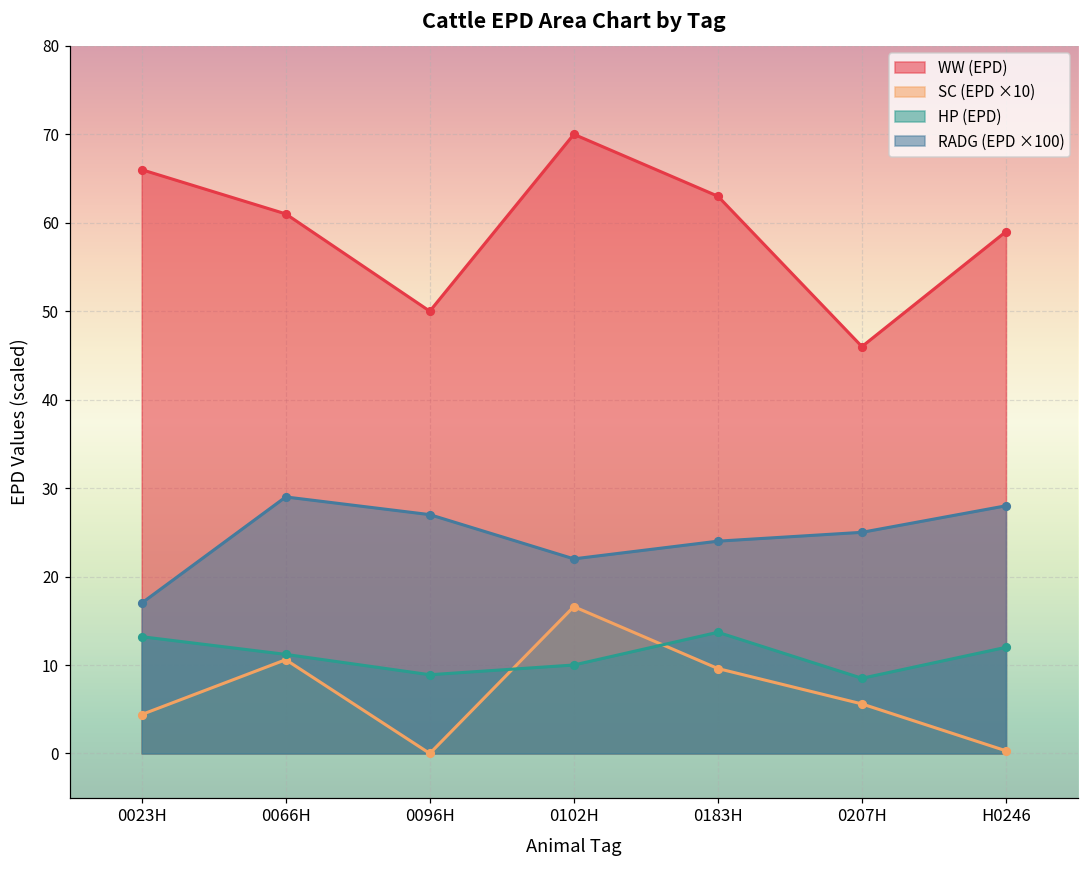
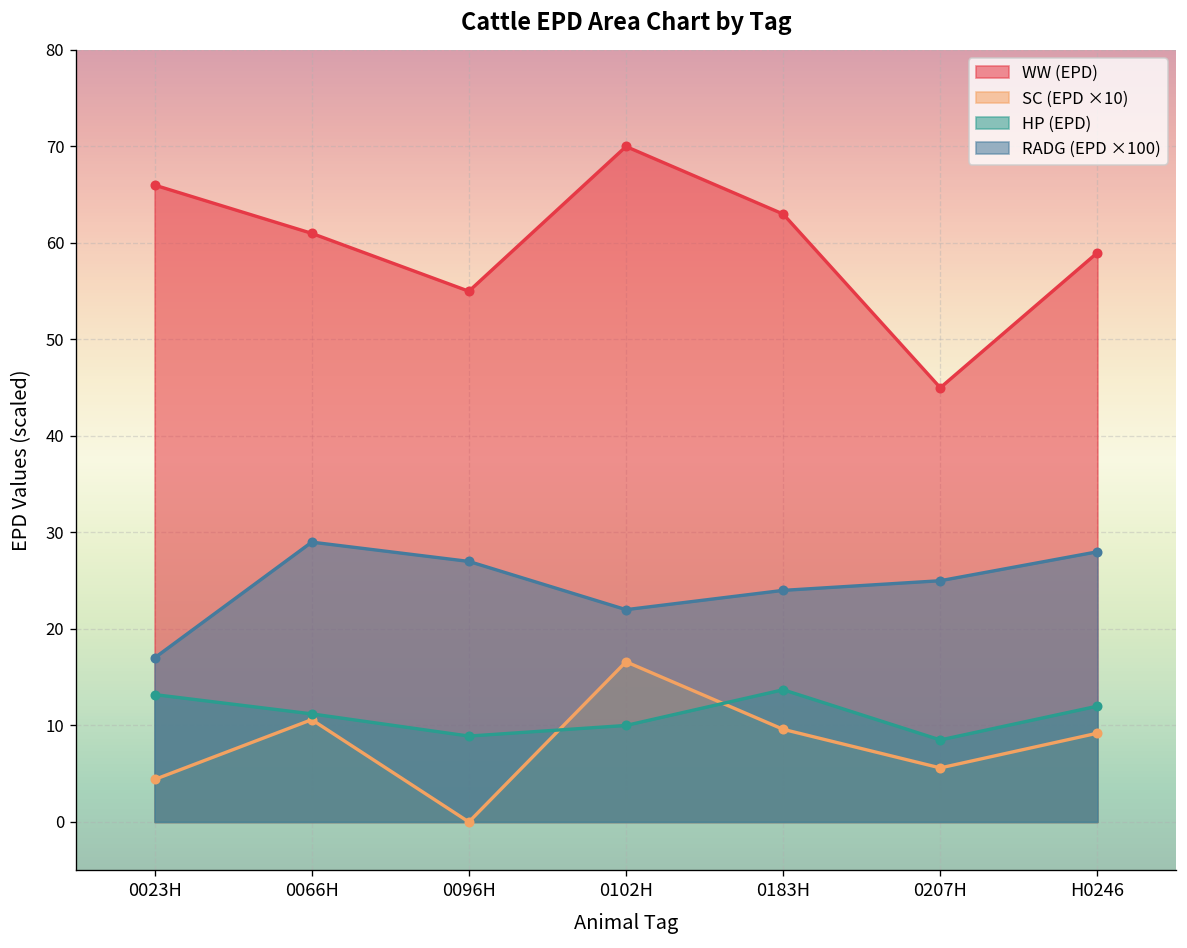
  {
    "WW (EPD)": {
      "0023H": 66,
      "0066H": 61,
-     "0096H": 50,
+     "0096H": 55,
      "0102H": 70,
      "0183H": 63,
-     "0207H": 46,
+     "0207H": 45,
      "H0246": 59
    },
    "SC (EPD ×10)": {
      "0023H": 4,
      "0066H": 11,
      "0096H": 0,
      "0102H": 17,
      "0183H": 10,
      "0207H": 6,
-     "H0246": 0
+     "H0246": 9
    }
  }
